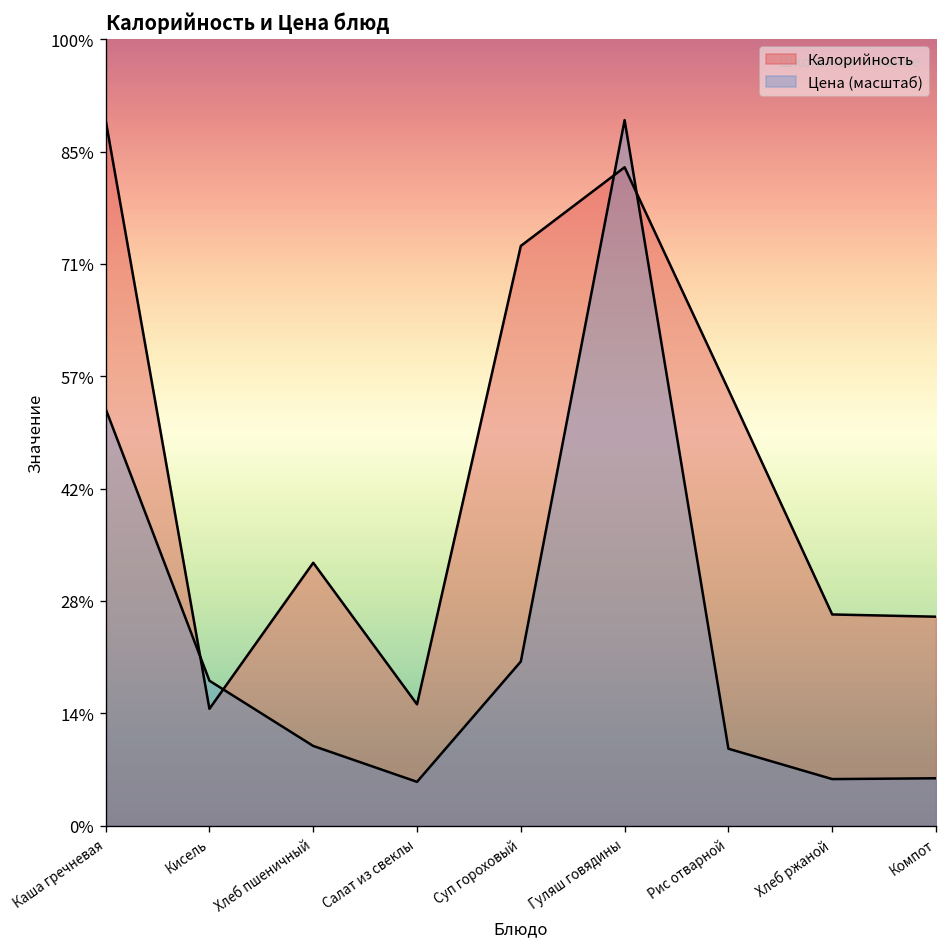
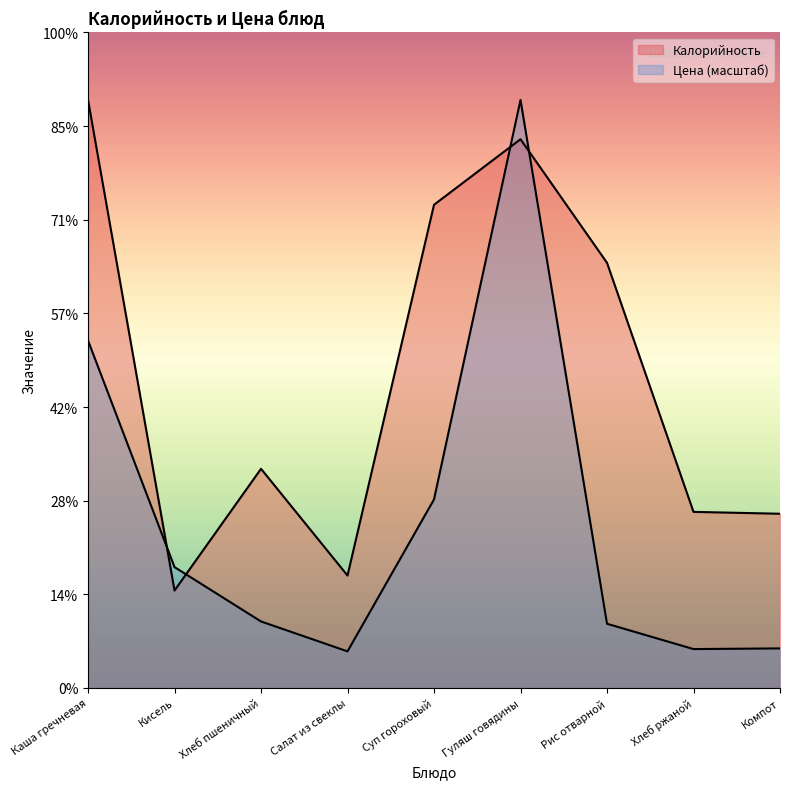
  {
    "Калорийность": {
      "Каша гречневая": "90%",
      "Кисель": "15%",
      "Хлеб пшеничный": "33%",
-     "Салат из свеклы": "15%",
+     "Салат из свеклы": "17%",
      "Суп гороховый": "74%",
      "Гуляш говядины": "84%",
-     "Рис отварной": "55%",
+     "Рис отварной": "65%",
      "Хлеб ржаной": "27%",
      "Компот": "27%"
    },
    "Цена (масштаб)": {
      "Каша гречневая": "53%",
      "Кисель": "18%",
      "Хлеб пшеничный": "10%",
      "Салат из свеклы": "6%",
-     "Суп гороховый": "21%",
+     "Суп гороховый": "29%",
      "Гуляш говядины": "90%",
      "Рис отварной": "10%",
      "Хлеб ржаной": "6%",
      "Компот": "6%"
    }
  }
